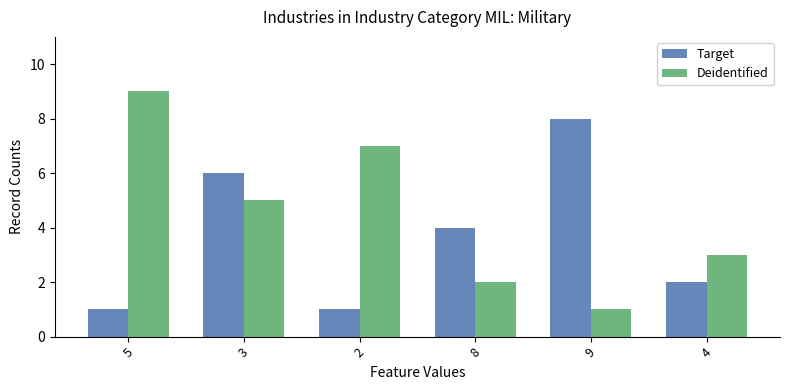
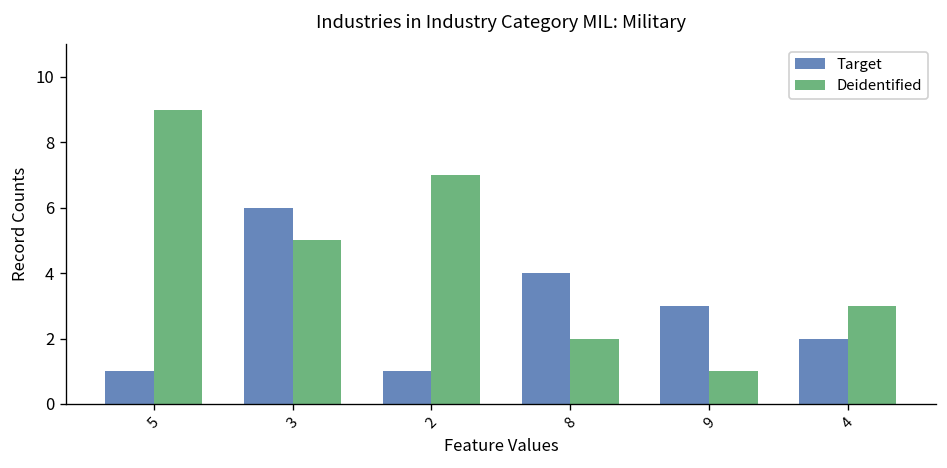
  {
    "Target": {
      "5": 1,
      "3": 6,
      "2": 1,
      "8": 4,
-     "9": 8,
+     "9": 3,
      "4": 2
    },
    "Deidentified": {
      "5": 9,
      "3": 5,
      "2": 7,
      "8": 2,
      "9": 1,
      "4": 3
    }
  }
